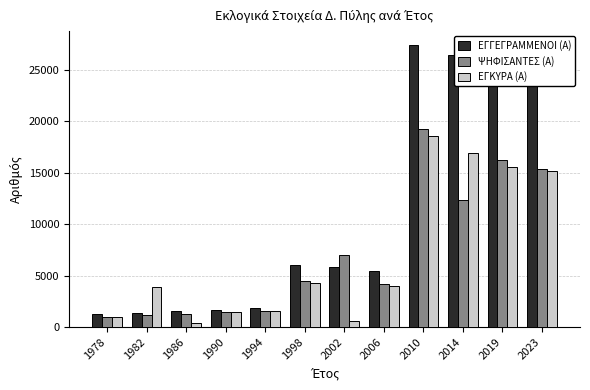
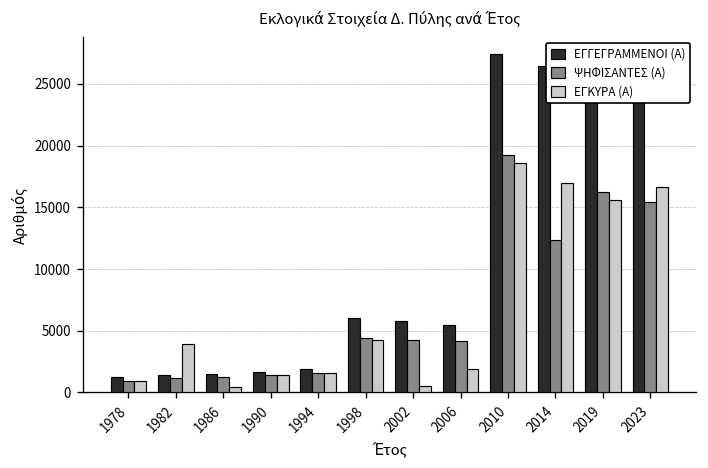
  {
    "ΕΓΓΕΓΡΑΜΜΕΝΟΙ (Α)": {
      "1978": 1200,
      "1982": 1400,
      "1986": 1500,
      "1990": 1700,
      "1994": 1900,
      "1998": 6000,
      "2002": 5800,
      "2006": 5500,
      "2010": 27400,
      "2014": 26500
    },
    "ΨΗΦΙΣΑΝΤΕΣ (Α)": {
      "1978": 1000,
      "1982": 1200,
      "1986": 1200,
      "1990": 1400,
      "1994": 1600,
      "1998": 4400,
-     "2002": 7000,
+     "2002": 4300,
      "2006": 4200,
      "2010": 19200,
      "2014": 12300,
      "2019": 16300,
      "2023": 15400
    },
    "ΕΓΚΥΡΑ (Α)": {
      "1978": 1000,
      "1982": 3900,
      "1986": 400,
      "1990": 1400,
      "1994": 1500,
      "1998": 4300,
      "2002": 600,
-     "2006": 4000,
+     "2006": 1900,
      "2010": 18600,
      "2014": 16900,
      "2019": 15600,
-     "2023": 15100
+     "2023": 16700
    }
  }
